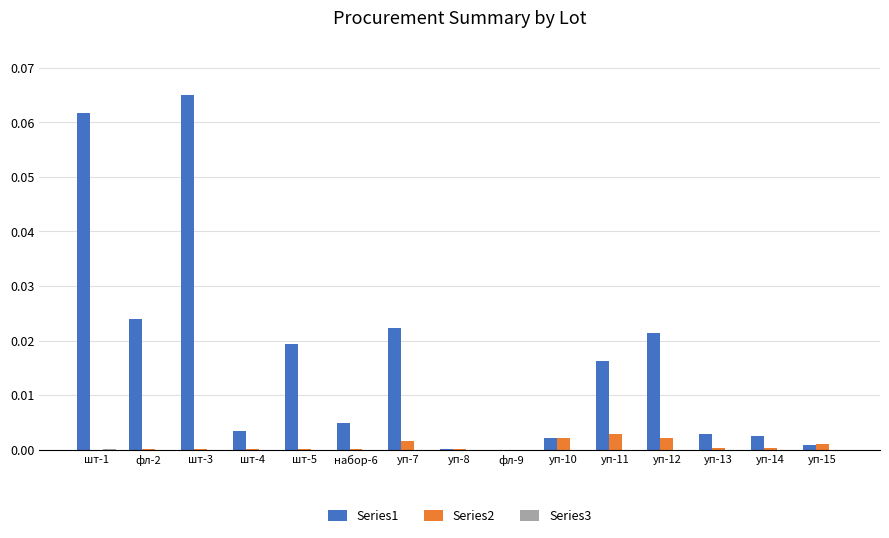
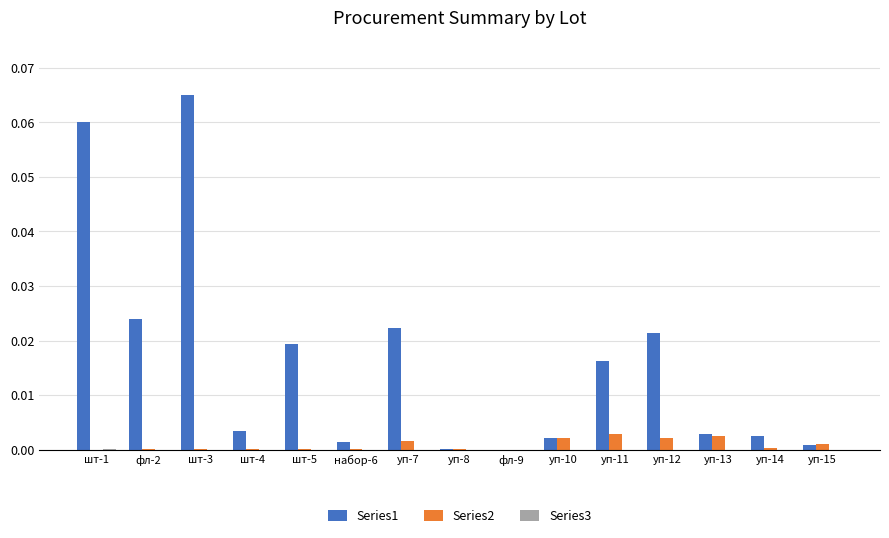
  {
    "Series1": {
-     "шт-1": 0.062,
+     "шт-1": 0.060,
      "фл-2": 0.024,
      "шт-3": 0.065,
      "шт-4": 0.003,
      "шт-5": 0.019,
-     "набор-6": 0.005,
+     "набор-6": 0.001,
      "уп-7": 0.022,
      "уп-10": 0.002,
      "уп-11": 0.016,
      "уп-12": 0.021,
      "уп-13": 0.003,
      "уп-14": 0.002,
      "уп-15": 0.001
    },
    "Series2": {
      "уп-7": 0.002,
      "уп-10": 0.002,
      "уп-11": 0.003,
      "уп-12": 0.002,
-     "уп-13": 0.000,
+     "уп-13": 0.003,
      "уп-15": 0.001
    }
  }
